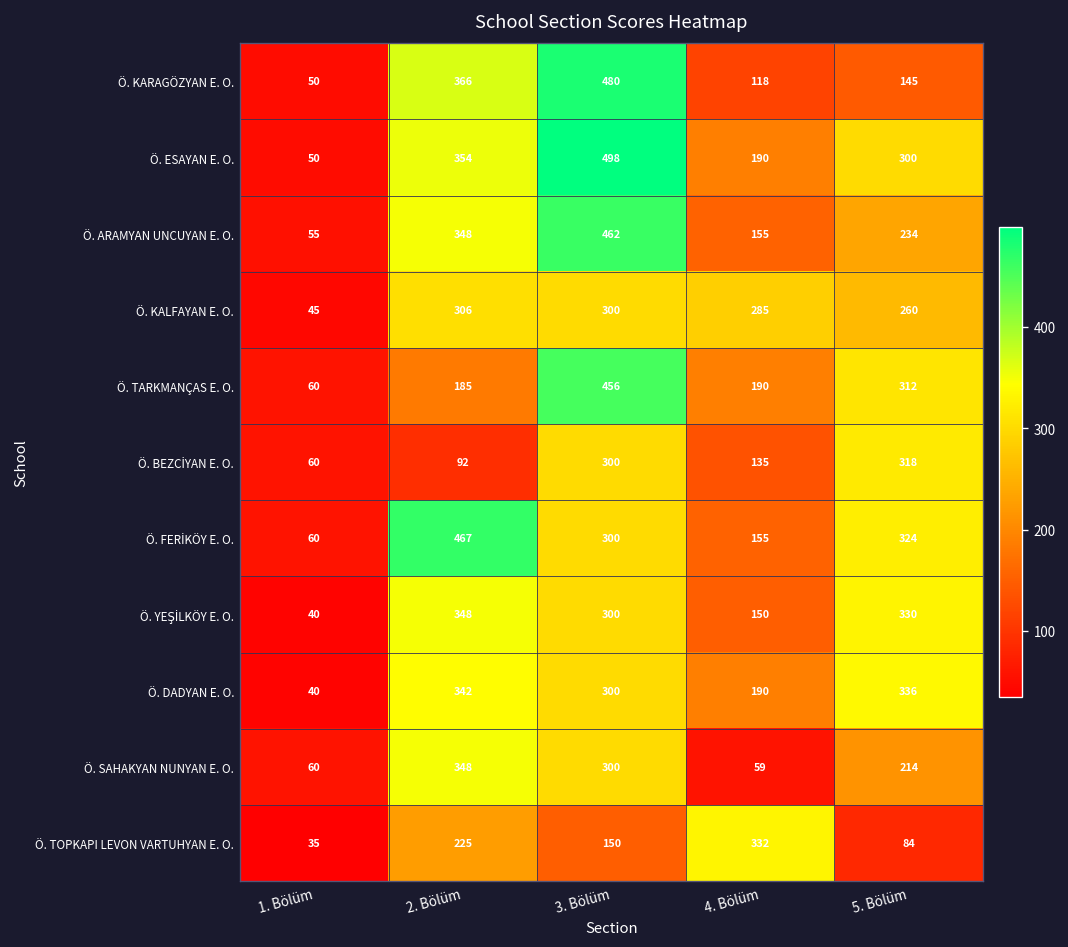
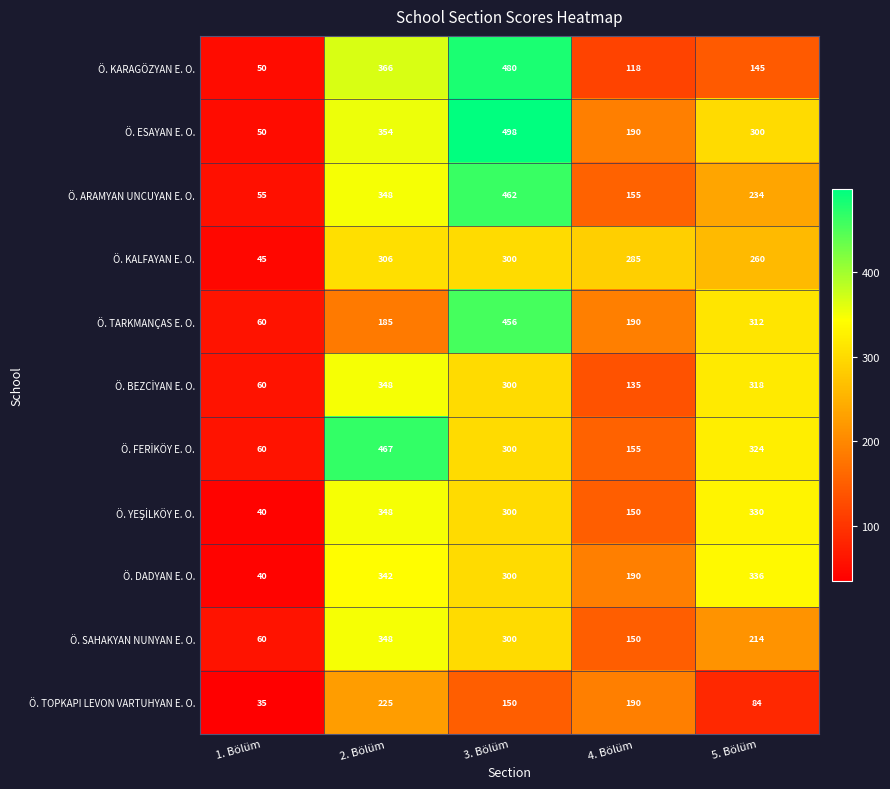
  {
    "Ö. KARAGÖZYAN E. O.": {
      "1. Bölüm": 50,
      "2. Bölüm": 366,
      "3. Bölüm": 480,
      "4. Bölüm": 118,
      "5. Bölüm": 145
    },
    "Ö. ESAYAN E. O.": {
      "1. Bölüm": 50,
      "2. Bölüm": 354,
      "3. Bölüm": 498,
      "4. Bölüm": 190,
      "5. Bölüm": 300
    },
    "Ö. ARAMYAN UNCUYAN E. O.": {
      "1. Bölüm": 55,
      "2. Bölüm": 348,
      "3. Bölüm": 462,
      "4. Bölüm": 155,
      "5. Bölüm": 234
    },
    "Ö. KALFAYAN E. O.": {
      "1. Bölüm": 45,
      "2. Bölüm": 306,
      "3. Bölüm": 300,
      "4. Bölüm": 285,
      "5. Bölüm": 260
    },
    "Ö. TARKMANÇAS E. O.": {
      "1. Bölüm": 60,
      "2. Bölüm": 185,
      "3. Bölüm": 456,
      "4. Bölüm": 190,
      "5. Bölüm": 312
    },
    "Ö. BEZCİYAN E. O.": {
      "1. Bölüm": 60,
-     "2. Bölüm": 92,
+     "2. Bölüm": 348,
      "3. Bölüm": 300,
      "4. Bölüm": 135,
      "5. Bölüm": 318
    },
    "Ö. FERİKÖY E. O.": {
      "1. Bölüm": 60,
      "2. Bölüm": 467,
      "3. Bölüm": 300,
      "4. Bölüm": 155,
      "5. Bölüm": 324
    },
    "Ö. YEŞİLKÖY E. O.": {
      "1. Bölüm": 40,
      "2. Bölüm": 348,
      "3. Bölüm": 300,
      "4. Bölüm": 150,
      "5. Bölüm": 330
    },
    "Ö. DADYAN E. O.": {
      "1. Bölüm": 40,
      "2. Bölüm": 342,
      "3. Bölüm": 300,
      "4. Bölüm": 190,
      "5. Bölüm": 336
    },
    "Ö. SAHAKYAN NUNYAN E. O.": {
      "1. Bölüm": 60,
      "2. Bölüm": 348,
      "3. Bölüm": 300,
-     "4. Bölüm": 59,
+     "4. Bölüm": 150,
      "5. Bölüm": 214
    },
    "Ö. TOPKAPI LEVON VARTUHYAN E. O.": {
      "1. Bölüm": 35,
      "2. Bölüm": 225,
      "3. Bölüm": 150,
-     "4. Bölüm": 332,
+     "4. Bölüm": 190,
      "5. Bölüm": 84
    }
  }
